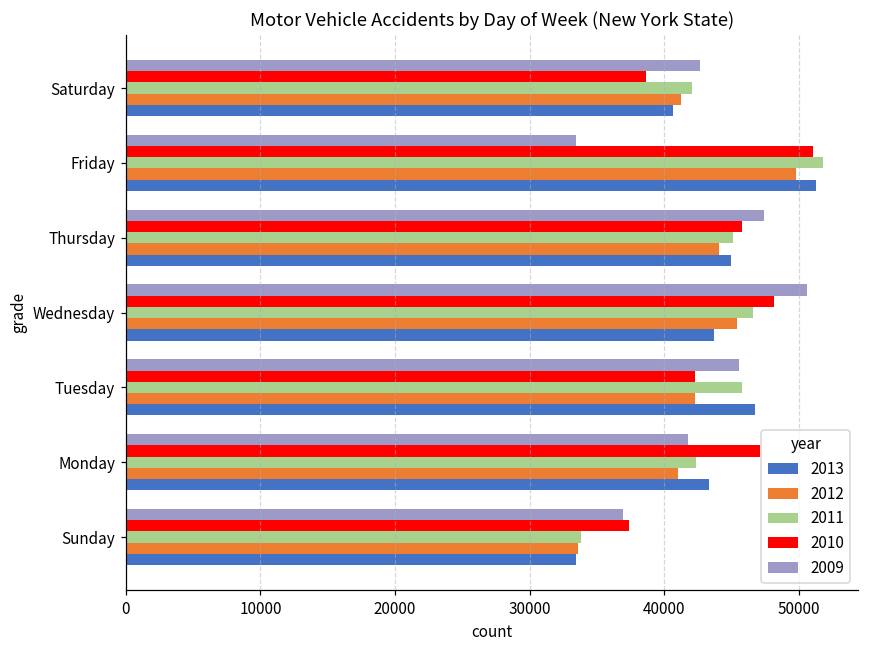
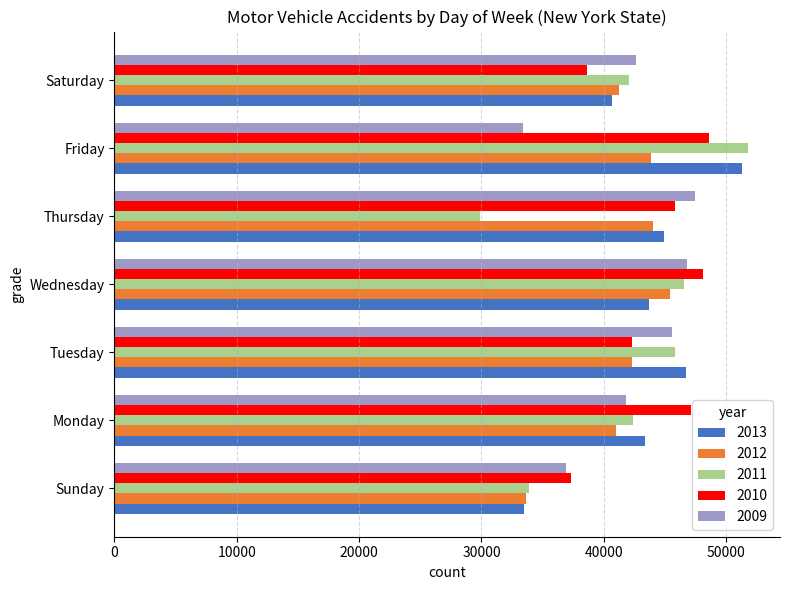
  {
    "2013": {
      "Saturday": 40600,
      "Friday": 51300,
      "Thursday": 44900,
      "Wednesday": 43700,
      "Tuesday": 46700,
      "Monday": 43300,
      "Sunday": 33500
    },
    "2012": {
      "Saturday": 41200,
-     "Friday": 49800,
+     "Friday": 43800,
      "Thursday": 44000,
      "Wednesday": 45400,
      "Tuesday": 42300,
      "Monday": 41000,
      "Sunday": 33600
    },
    "2011": {
      "Saturday": 42100,
      "Friday": 51800,
-     "Thursday": 45100,
+     "Thursday": 29900,
      "Wednesday": 46600,
      "Tuesday": 45800,
      "Monday": 42400,
      "Sunday": 33800
    },
    "2010": {
      "Saturday": 38700,
-     "Friday": 51100,
+     "Friday": 48600,
      "Thursday": 45800,
      "Wednesday": 48100,
      "Tuesday": 42300,
      "Monday": 47100,
      "Sunday": 37400
    },
    "2009": {
      "Saturday": 42700,
      "Friday": 33400,
      "Thursday": 47400,
-     "Wednesday": 50600,
+     "Wednesday": 46800,
      "Tuesday": 45600,
      "Monday": 41800,
      "Sunday": 36900
    }
  }
